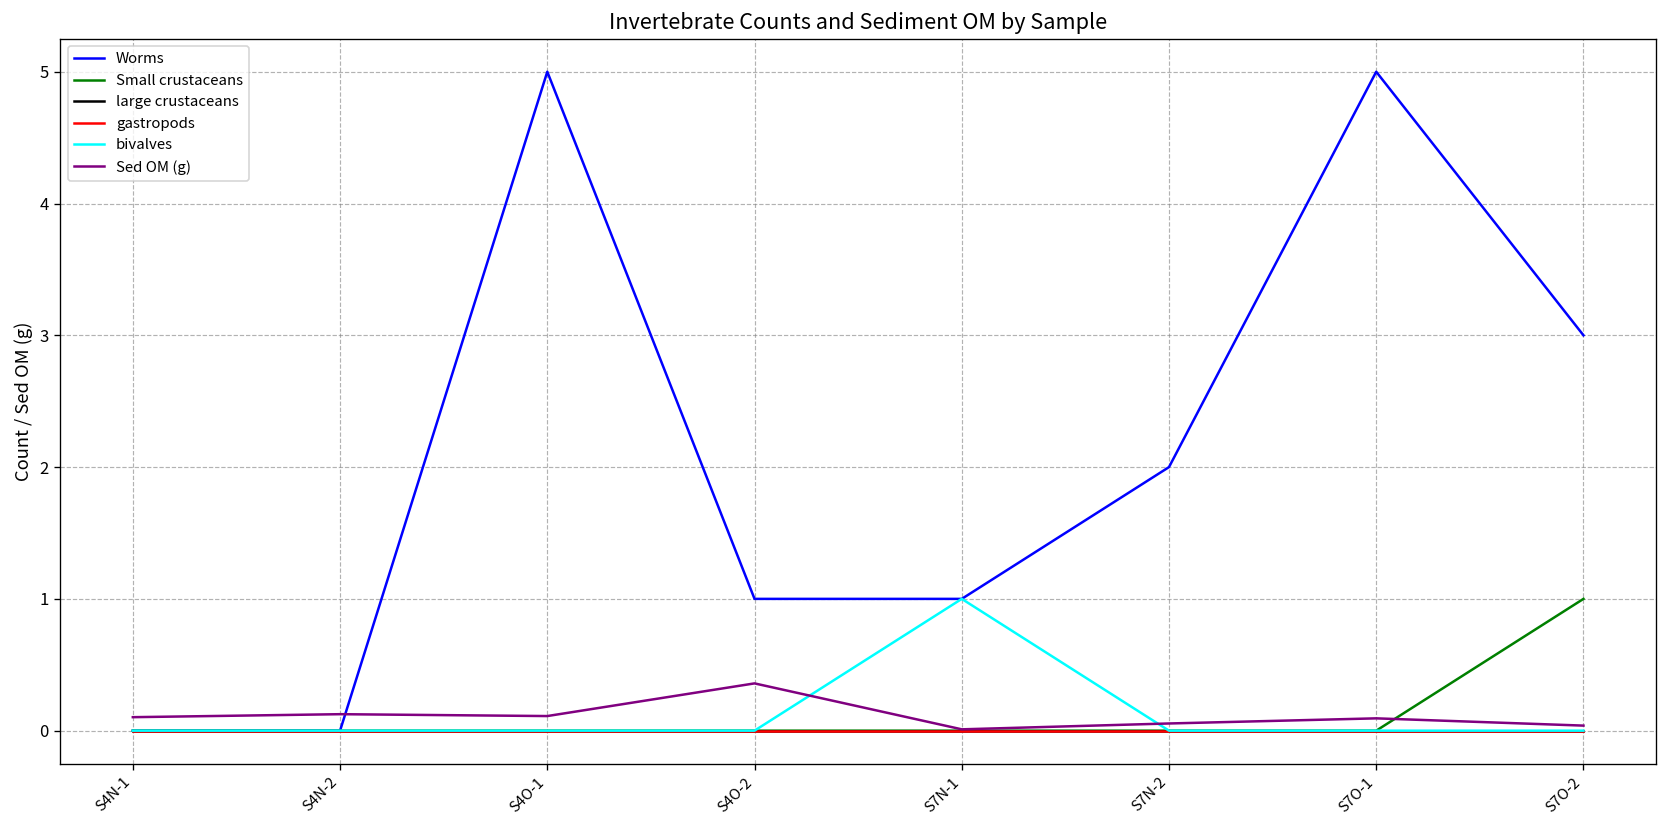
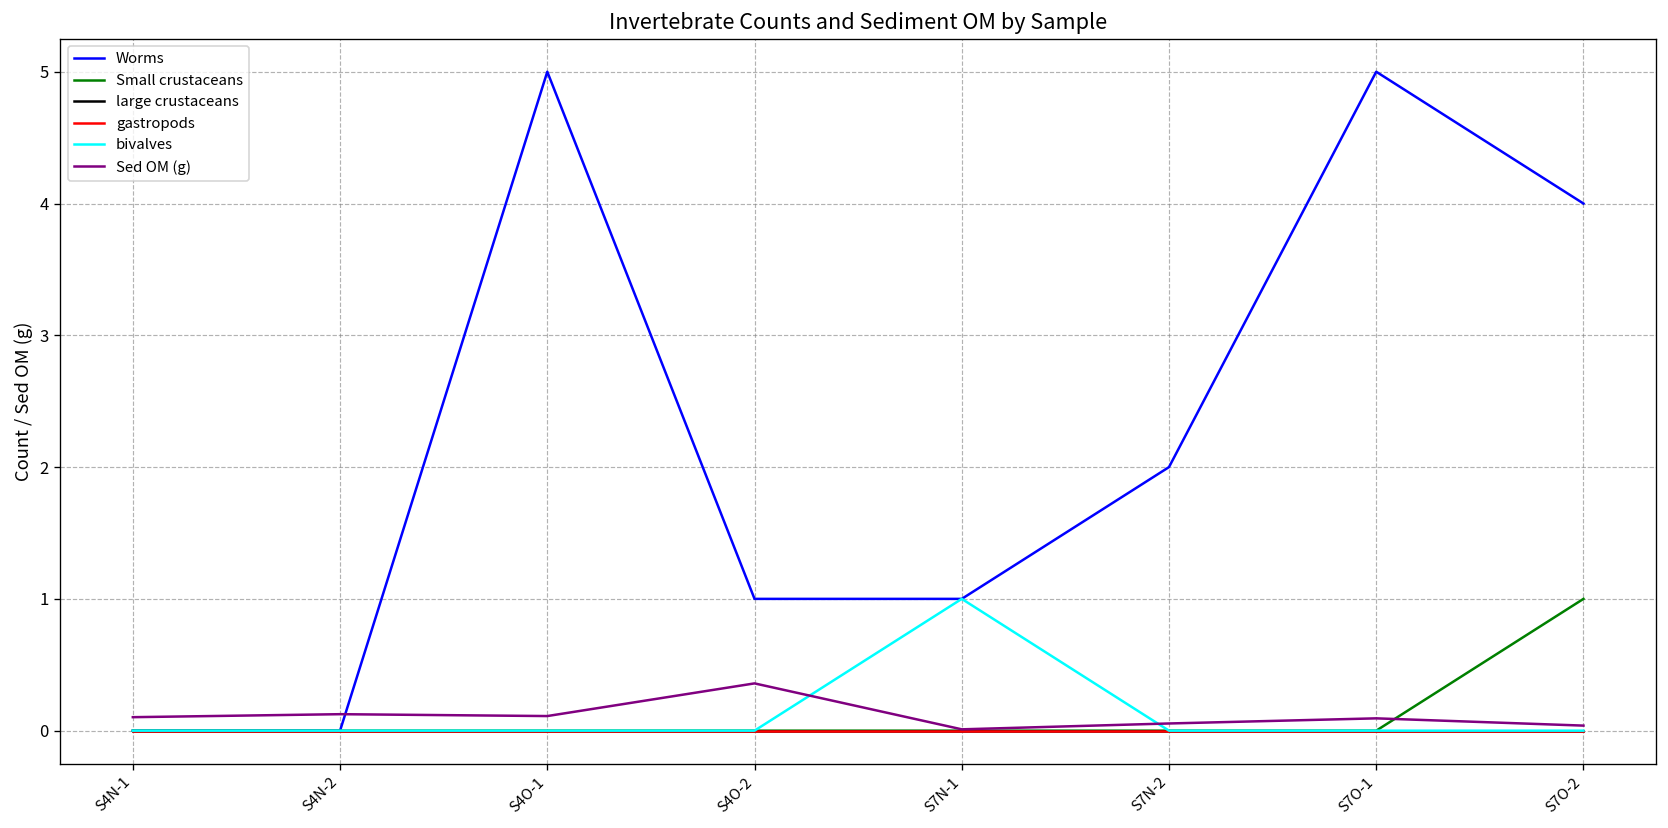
  {
    "Worms": {
      "S4O-1": 5,
      "S4O-2": 1,
      "S7N-2": 2,
      "S7O-1": 5,
-     "S7O-2": 3
+     "S7O-2": 4
    },
    "Small crustaceans": {
      "S7O-2": 1
    },
    "Sed OM (g)": {
      "S4N-1": 0.10,
      "S4N-2": 0.13,
      "S4O-1": 0.11,
      "S4O-2": 0.36,
      "S7N-2": 0.05,
      "S7O-1": 0.09,
      "S7O-2": 0.04
    }
  }
